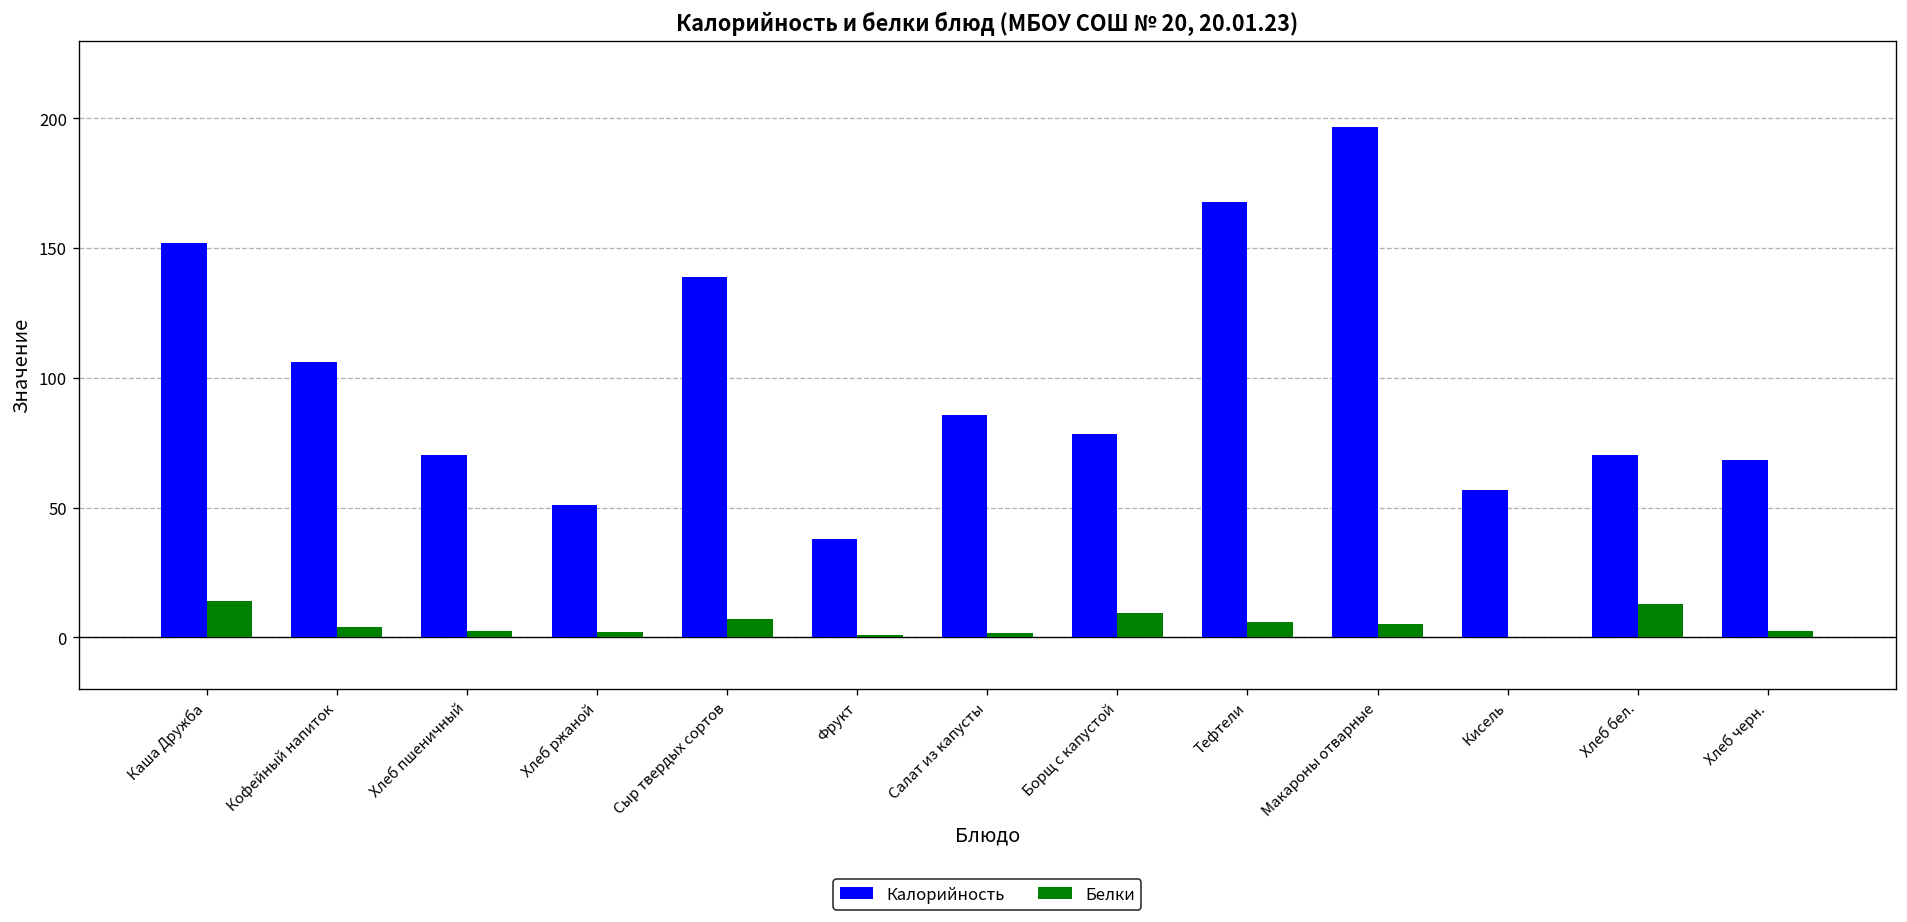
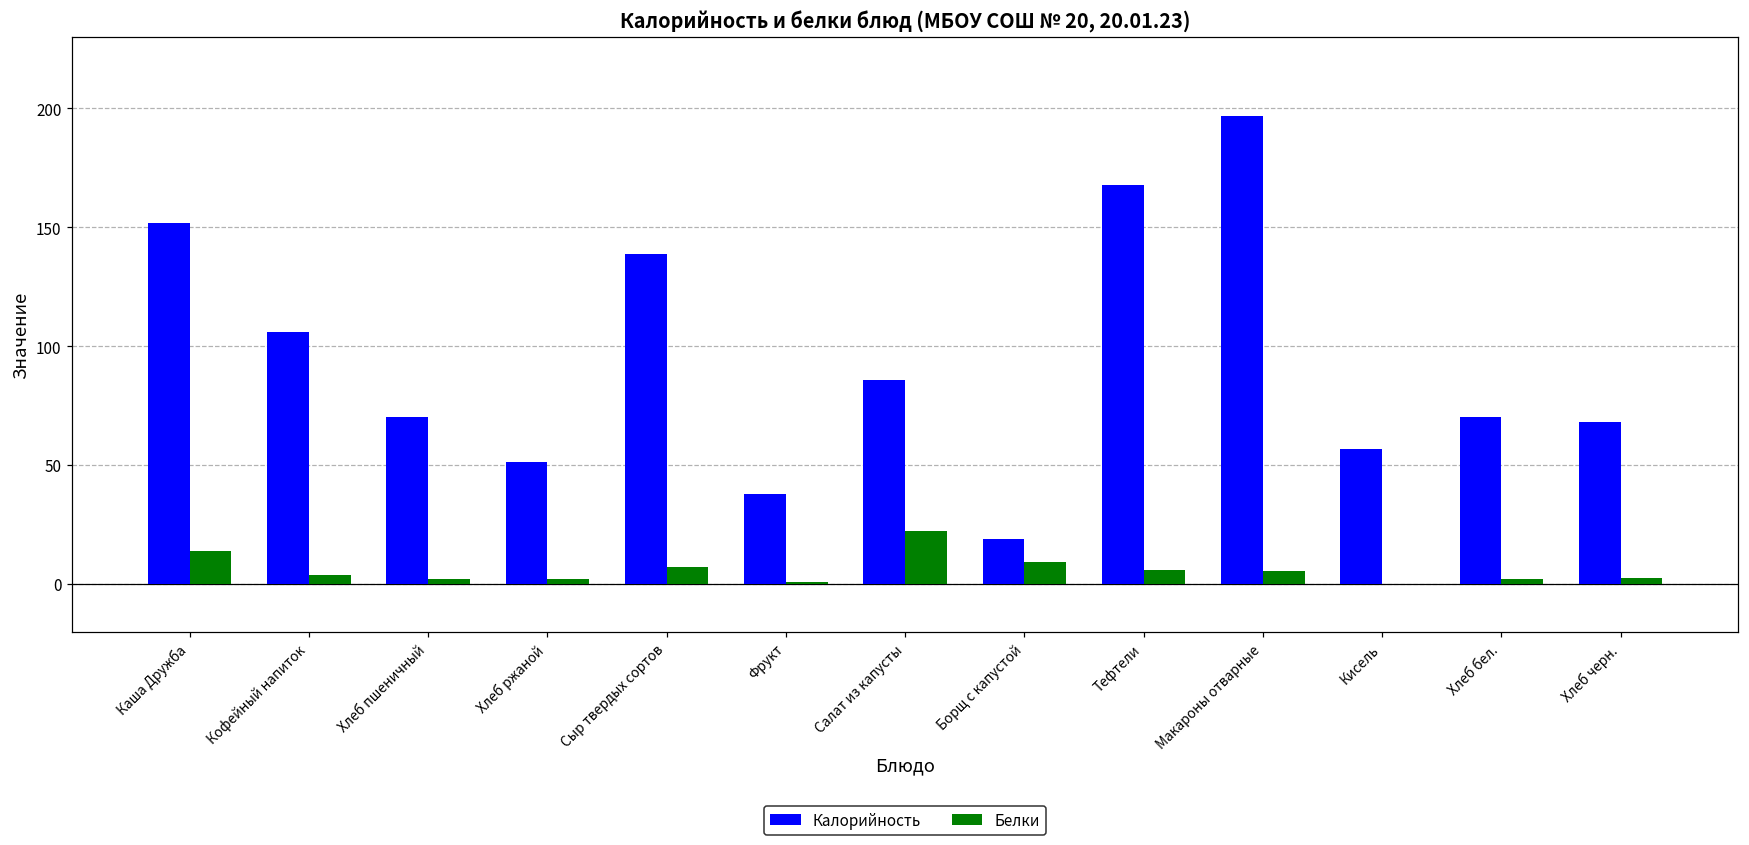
  {
    "Калорийность": {
      "Каша Дружба": 152,
      "Кофейный напиток": 106,
      "Хлеб пшеничный": 70,
      "Хлеб ржаной": 51,
      "Сыр твердых сортов": 139,
      "Фрукт": 38,
      "Салат из капусты": 86,
-     "Борщ с капустой": 78,
+     "Борщ с капустой": 19,
      "Тефтели": 168,
      "Макароны отварные": 197,
      "Кисель": 57,
      "Хлеб бел.": 70,
      "Хлеб черн.": 68
    },
    "Белки": {
      "Каша Дружба": 14,
      "Кофейный напиток": 4,
      "Хлеб пшеничный": 2,
      "Хлеб ржаной": 2,
      "Сыр твердых сортов": 7,
-     "Салат из капусты": 2,
+     "Салат из капусты": 22,
      "Борщ с капустой": 9,
      "Тефтели": 6,
      "Макароны отварные": 5,
-     "Хлеб бел.": 13,
+     "Хлеб бел.": 2,
      "Хлеб черн.": 3
    }
  }
